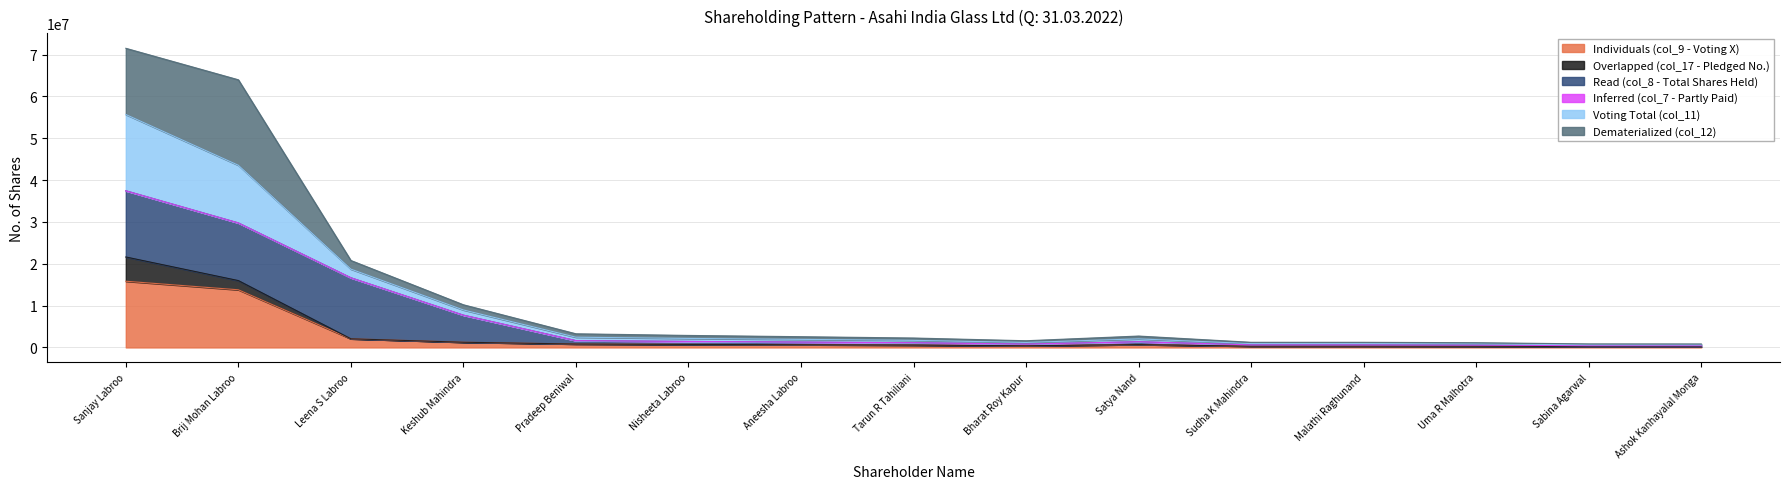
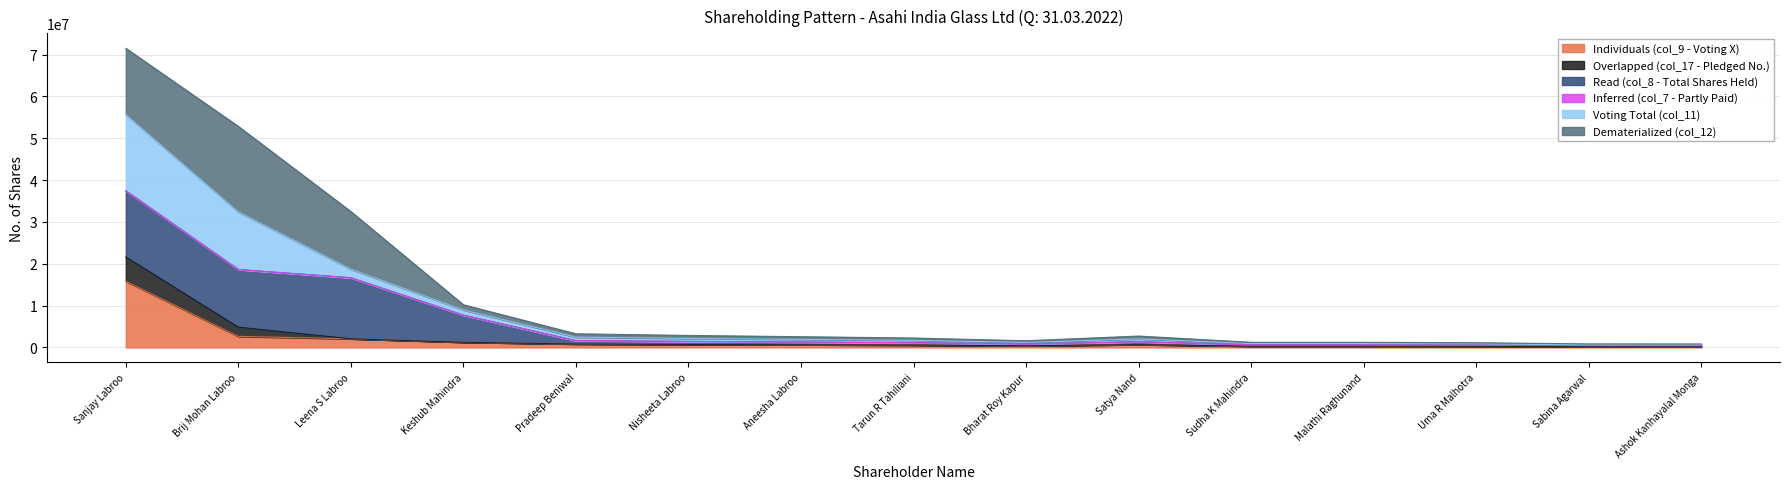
  {
    "Individuals (col_9 - Voting X)": {
      "Sanjay Labroo": 16000000,
-     "Brij Mohan Labroo": 14000000
+     "Brij Mohan Labroo": 3000000
    },
    "Overlapped (col_17 - Pledged No.)": {
      "Sanjay Labroo": 6000000,
      "Brij Mohan Labroo": 2000000
    },
    "Voting Total (col_11)": {
      "Sanjay Labroo": 18000000,
      "Brij Mohan Labroo": 14000000,
      "Leena S Labroo": 2000000,
      "Keshub Mahindra": 1000000,
      "Pradeep Beniwal": 1000000,
      "Nisheeta Labroo": 1000000,
      "Aneesha Labroo": 1000000,
      "Satya Nand": 1000000
    },
    "Dematerialized (col_12)": {
      "Sanjay Labroo": 16000000,
      "Brij Mohan Labroo": 20000000,
-     "Leena S Labroo": 2000000,
+     "Leena S Labroo": 14000000,
      "Keshub Mahindra": 1000000,
      "Pradeep Beniwal": 1000000,
      "Nisheeta Labroo": 1000000,
      "Aneesha Labroo": 1000000,
      "Satya Nand": 1000000
    }
  }
